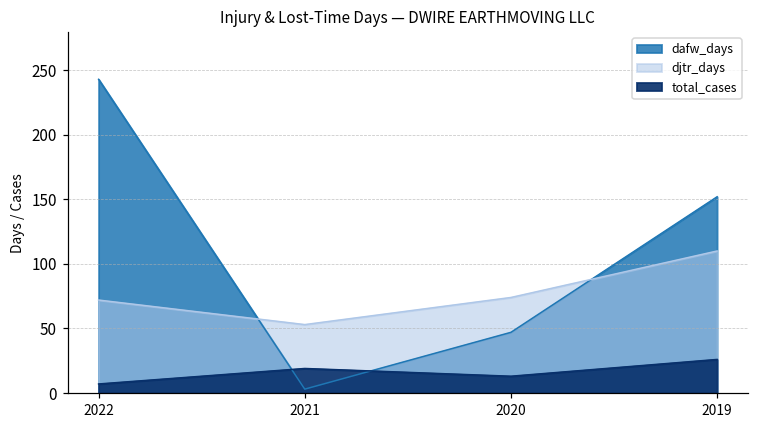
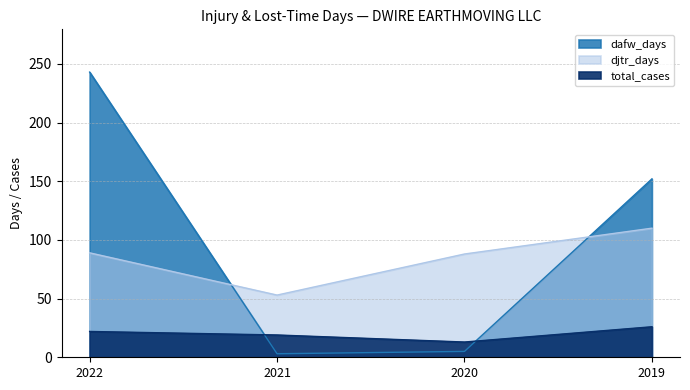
  {
    "dafw_days": {
      "2022": 243,
      "2021": 3,
-     "2020": 47,
+     "2020": 5,
      "2019": 152
    },
    "djtr_days": {
-     "2022": 72,
+     "2022": 89,
      "2021": 53,
-     "2020": 74,
+     "2020": 88,
      "2019": 110
    },
    "total_cases": {
-     "2022": 7,
+     "2022": 22,
      "2021": 19,
      "2020": 13,
      "2019": 26
    }
  }
